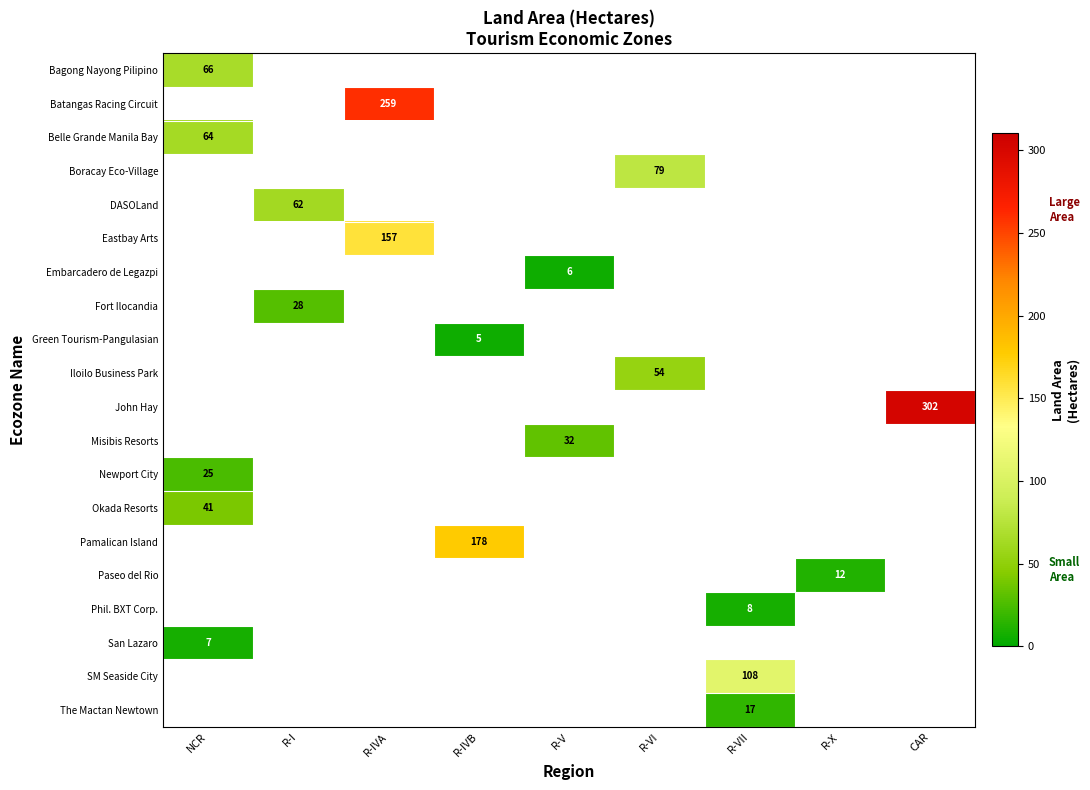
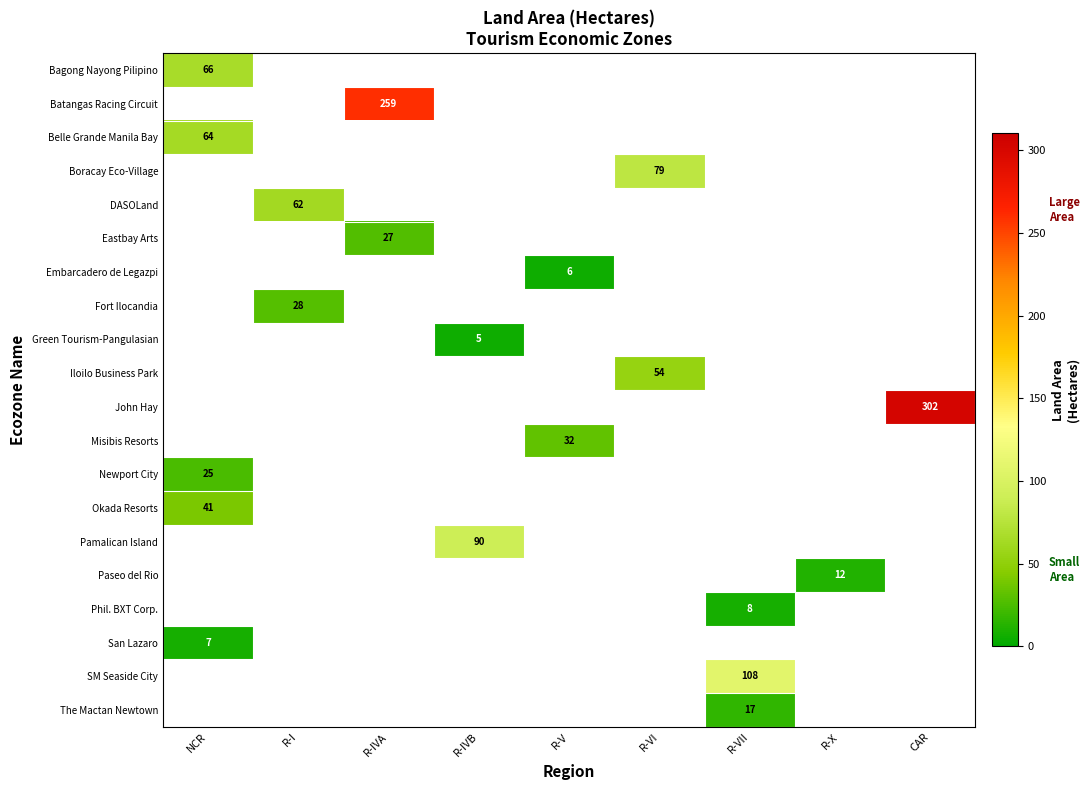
  {
    "Bagong Nayong Pilipino": {
      "NCR": 66
    },
    "Batangas Racing Circuit": {
      "R-IVA": 259
    },
    "Belle Grande Manila Bay": {
      "NCR": 64
    },
    "Boracay Eco-Village": {
      "R-VI": 79
    },
    "DASOLand": {
      "R-I": 62
    },
    "Eastbay Arts": {
-     "R-IVA": 157
+     "R-IVA": 27
    },
    "Embarcadero de Legazpi": {
      "R-V": 6
    },
    "Fort Ilocandia": {
      "R-I": 28
    },
    "Green Tourism-Pangulasian": {
      "R-IVB": 5
    },
    "Iloilo Business Park": {
      "R-VI": 54
    },
    "John Hay": {
      "CAR": 302
    },
    "Misibis Resorts": {
      "R-V": 32
    },
    "Newport City": {
      "NCR": 25
    },
    "Okada Resorts": {
      "NCR": 41
    },
    "Pamalican Island": {
-     "R-IVB": 178
+     "R-IVB": 90
    },
    "Paseo del Rio": {
      "R-X": 12
    },
    "Phil. BXT Corp.": {
      "R-VII": 8
    },
    "San Lazaro": {
      "NCR": 7
    },
    "SM Seaside City": {
      "R-VII": 108
    },
    "The Mactan Newtown": {
      "R-VII": 17
    }
  }
